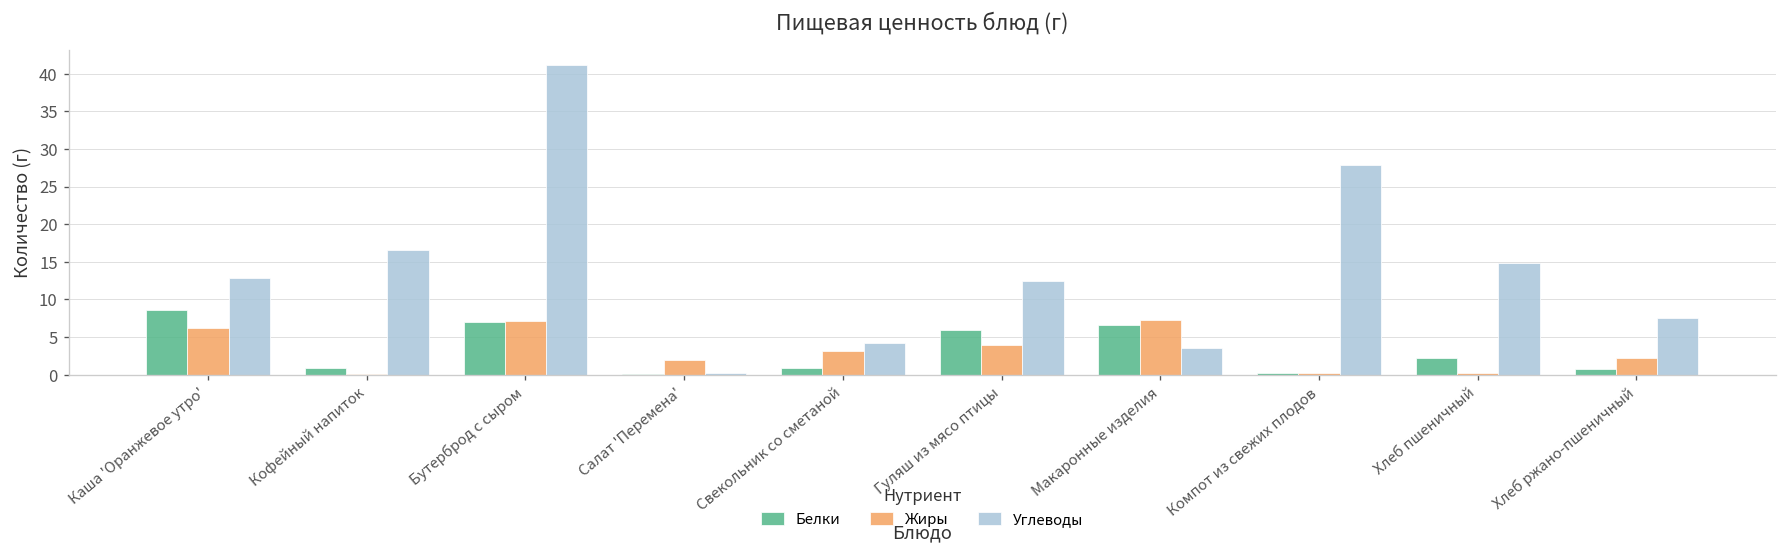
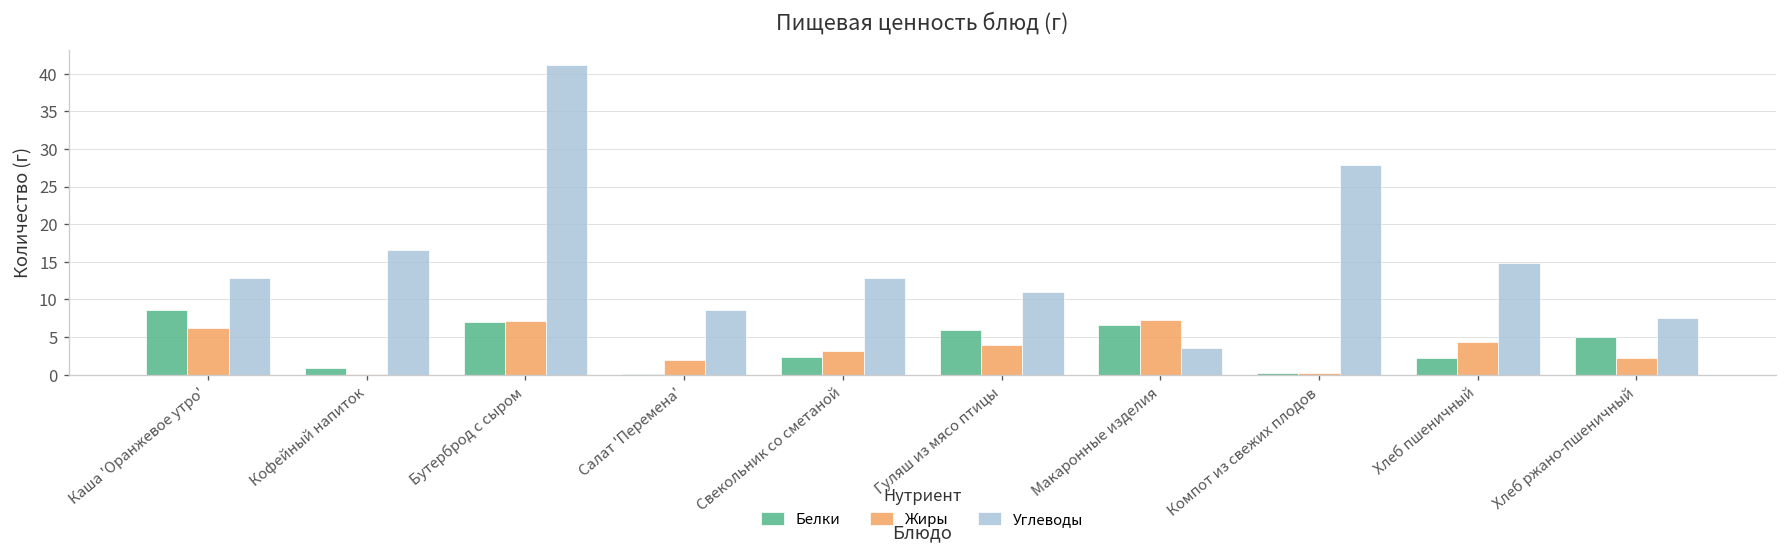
  {
    "Белки": {
      "Каша 'Оранжевое утро'": 9,
      "Кофейный напиток": 1,
      "Бутерброд с сыром": 7,
-     "Свекольник со сметаной": 1,
+     "Свекольник со сметаной": 2,
      "Гуляш из мясо птицы": 6,
      "Макаронные изделия": 7,
      "Хлеб пшеничный": 2,
-     "Хлеб ржано-пшеничный": 1
+     "Хлеб ржано-пшеничный": 5
    },
    "Жиры": {
      "Каша 'Оранжевое утро'": 6,
      "Бутерброд с сыром": 7,
      "Салат 'Перемена'": 2,
      "Свекольник со сметаной": 3,
      "Гуляш из мясо птицы": 4,
      "Макаронные изделия": 7,
-     "Хлеб пшеничный": 0,
+     "Хлеб пшеничный": 4,
      "Хлеб ржано-пшеничный": 2
    },
    "Углеводы": {
      "Каша 'Оранжевое утро'": 13,
      "Кофейный напиток": 17,
      "Бутерброд с сыром": 41,
-     "Салат 'Перемена'": 0,
-     "Свекольник со сметаной": 4,
-     "Гуляш из мясо птицы": 12,
+     "Салат 'Перемена'": 9,
+     "Свекольник со сметаной": 13,
+     "Гуляш из мясо птицы": 11,
      "Макаронные изделия": 3,
      "Компот из свежих плодов": 28,
      "Хлеб пшеничный": 15,
      "Хлеб ржано-пшеничный": 7
    }
  }
